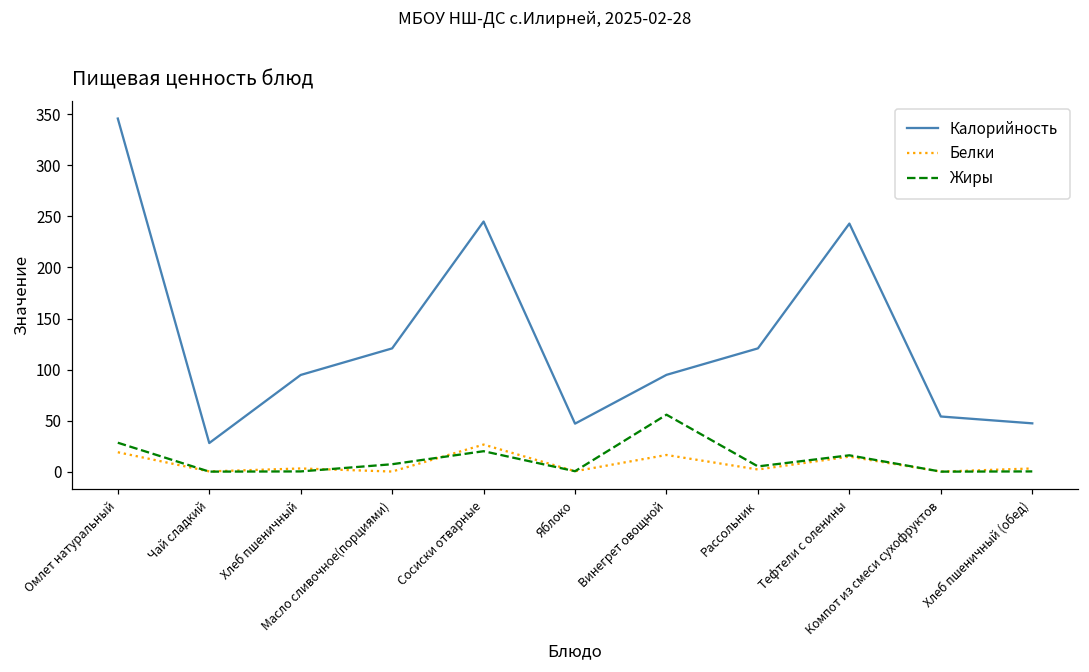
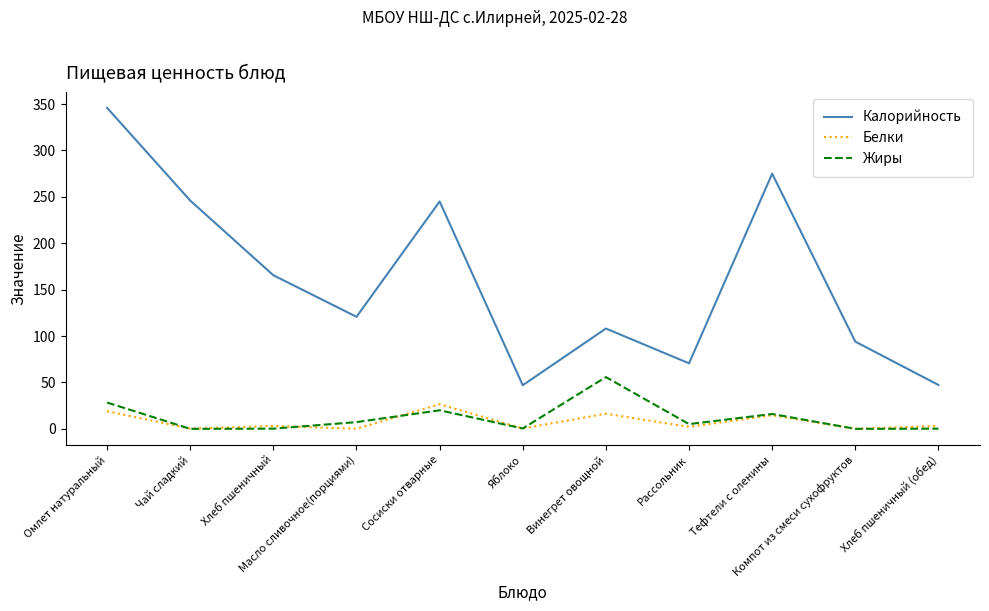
  {
    "Калорийность": {
      "Омлет натуральный": 350,
-     "Чай сладкий": 30,
-     "Хлеб пшеничный": 90,
+     "Чай сладкий": 250,
+     "Хлеб пшеничный": 170,
      "Масло сливочное(порциями)": 120,
      "Сосиски отварные": 250,
      "Яблоко": 50,
-     "Винегрет овощной": 90,
-     "Рассольник": 120,
-     "Тефтели с оленины": 240,
-     "Компот из смеси сухофруктов": 50,
+     "Винегрет овощной": 110,
+     "Рассольник": 70,
+     "Тефтели с оленины": 280,
+     "Компот из смеси сухофруктов": 90,
      "Хлеб пшеничный (обед)": 50
    },
    "Белки": {
      "Омлет натуральный": 20,
      "Хлеб пшеничный": 0,
      "Масло сливочное(порциями)": 0,
      "Сосиски отварные": 30,
      "Винегрет овощной": 20,
      "Рассольник": 0,
      "Хлеб пшеничный (обед)": 0
    },
    "Жиры": {
      "Омлет натуральный": 30,
      "Хлеб пшеничный": 0,
      "Масло сливочное(порциями)": 10,
      "Сосиски отварные": 20,
      "Винегрет овощной": 60,
      "Рассольник": 10,
      "Хлеб пшеничный (обед)": 0
    }
  }
